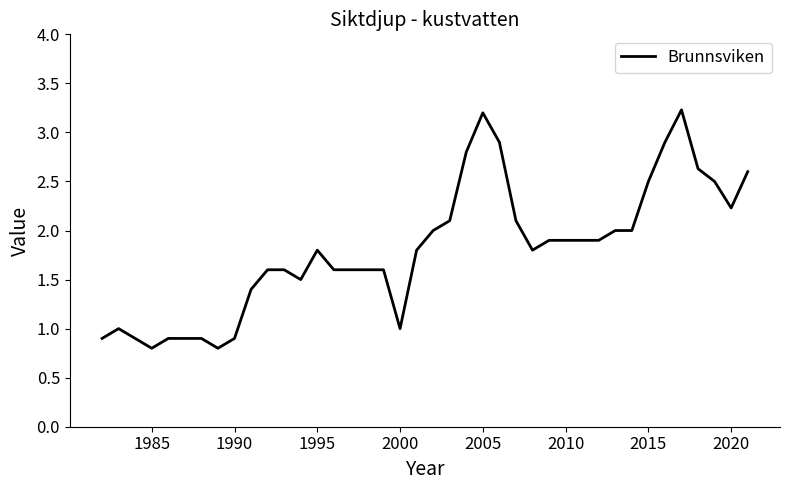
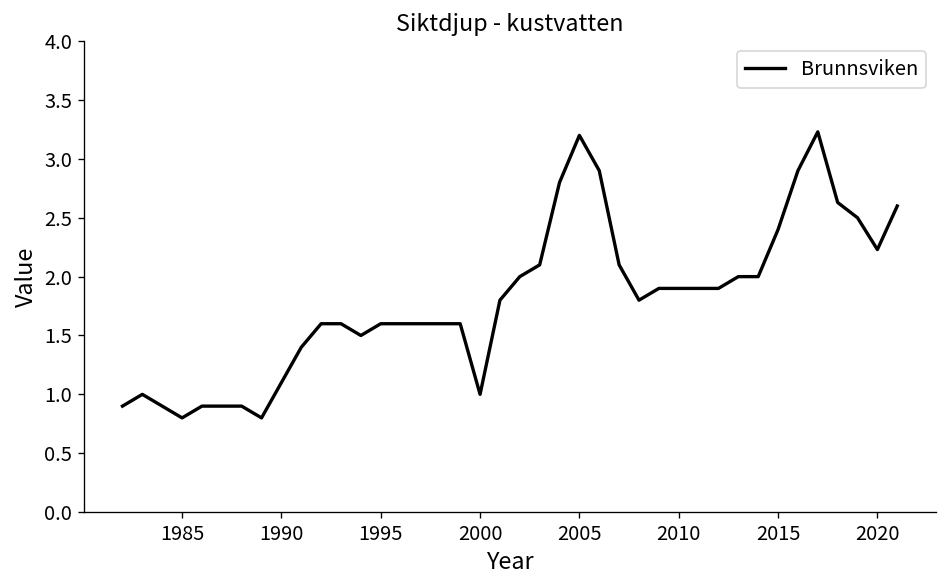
  {
    "1985": 0.8,
-   "1990": 0.9,
-   "1995": 1.8,
+   "1990": 1.1,
+   "1995": 1.6,
    "2000": 1.0,
    "2005": 3.2,
    "2010": 1.9,
-   "2015": 2.5,
+   "2015": 2.4,
    "2020": 2.2
  }
